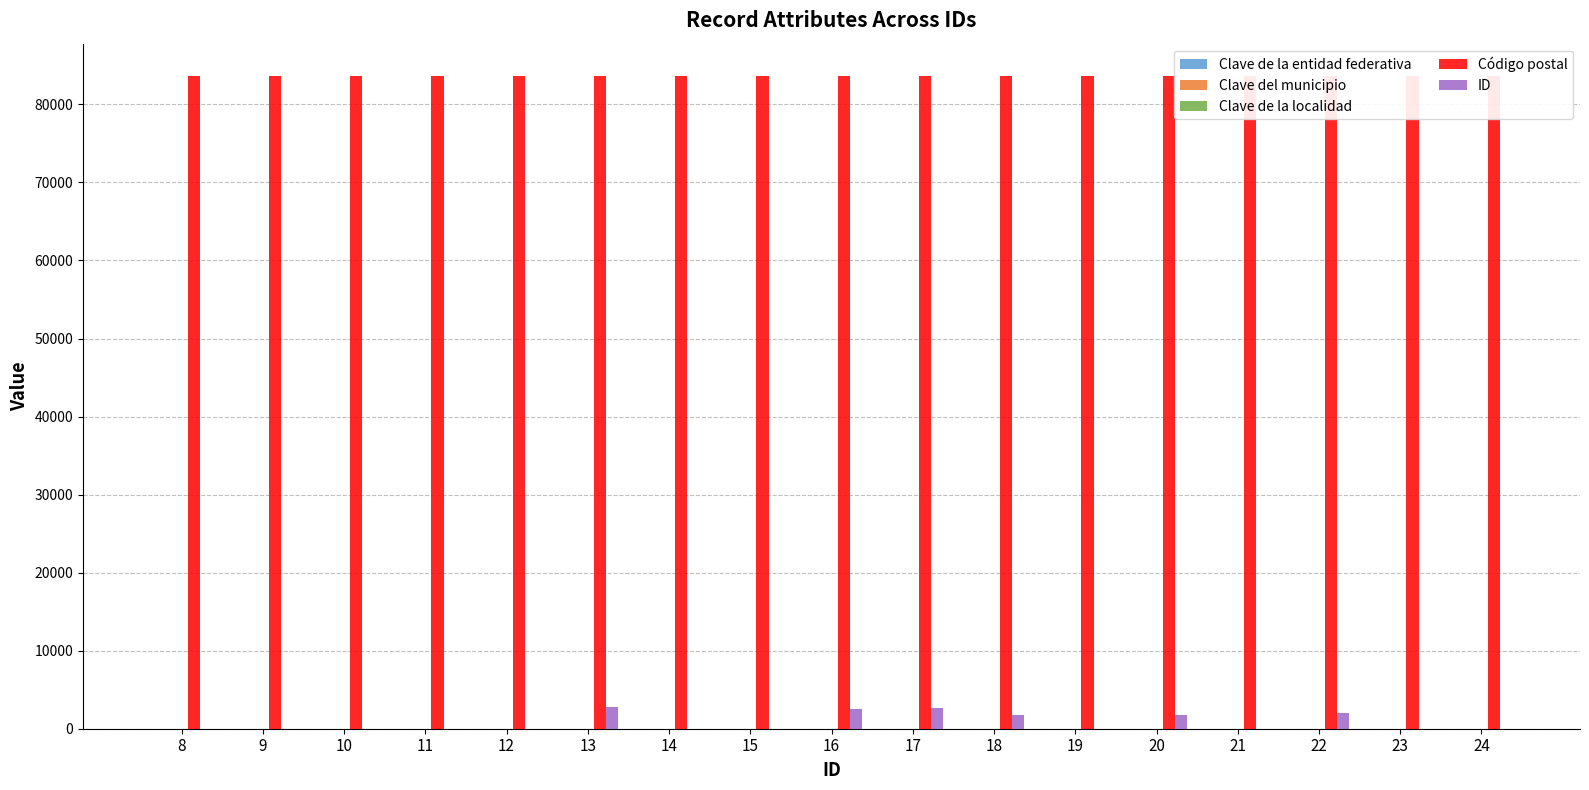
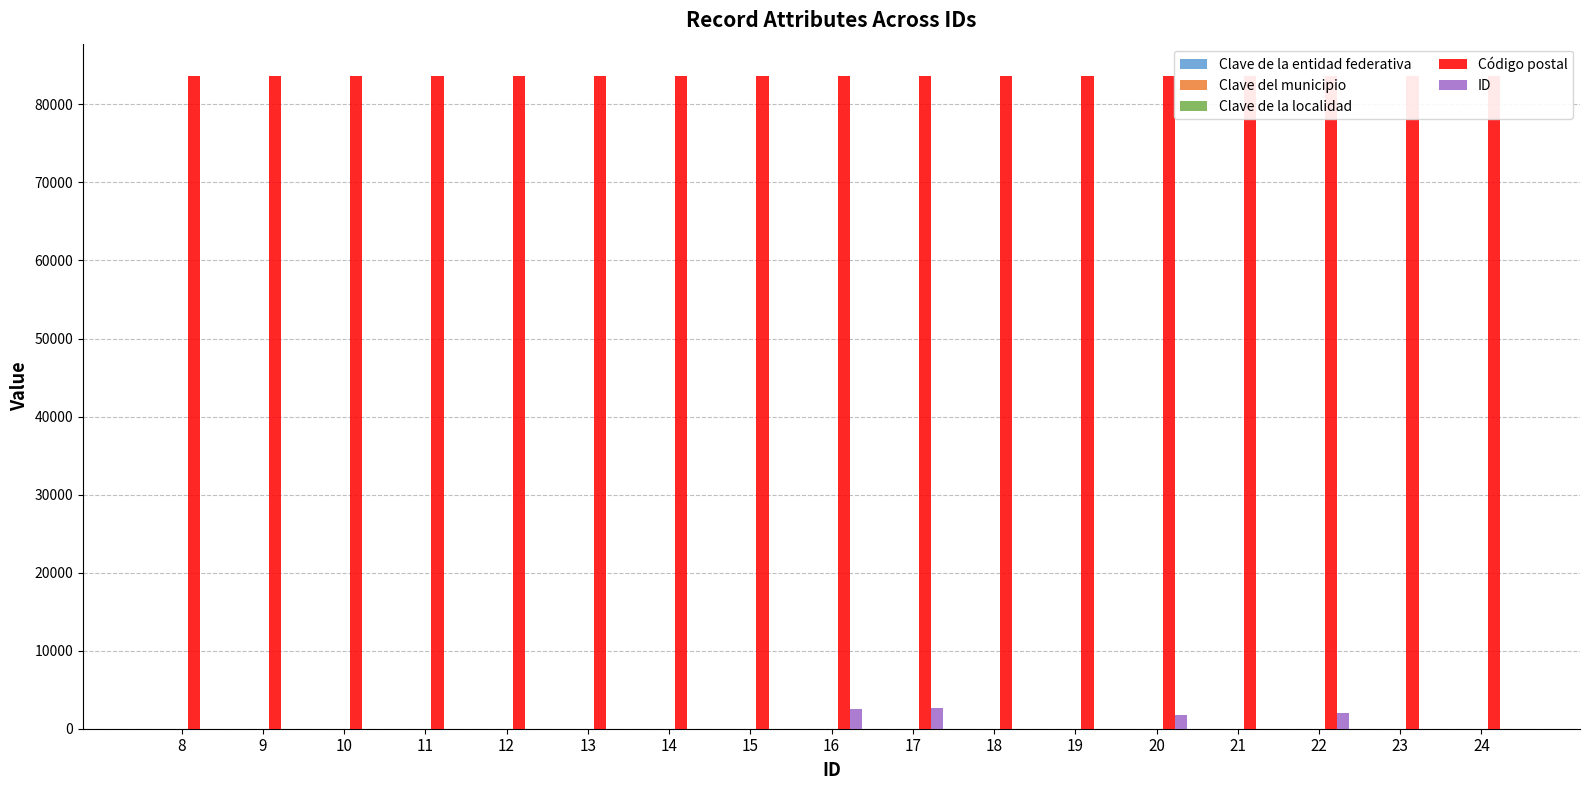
  {
    "Código postal": {
      "8": 84000,
      "9": 84000,
      "10": 84000,
      "11": 84000,
      "12": 84000,
      "13": 84000,
      "14": 84000,
      "15": 84000,
      "16": 84000,
      "17": 84000,
      "18": 84000,
      "19": 84000,
      "20": 84000
    },
    "ID": {
-     "13": 3000,
+     "13": 0,
      "16": 2000,
      "17": 3000,
-     "18": 2000,
+     "18": 0,
      "20": 2000,
      "22": 2000
    }
  }
